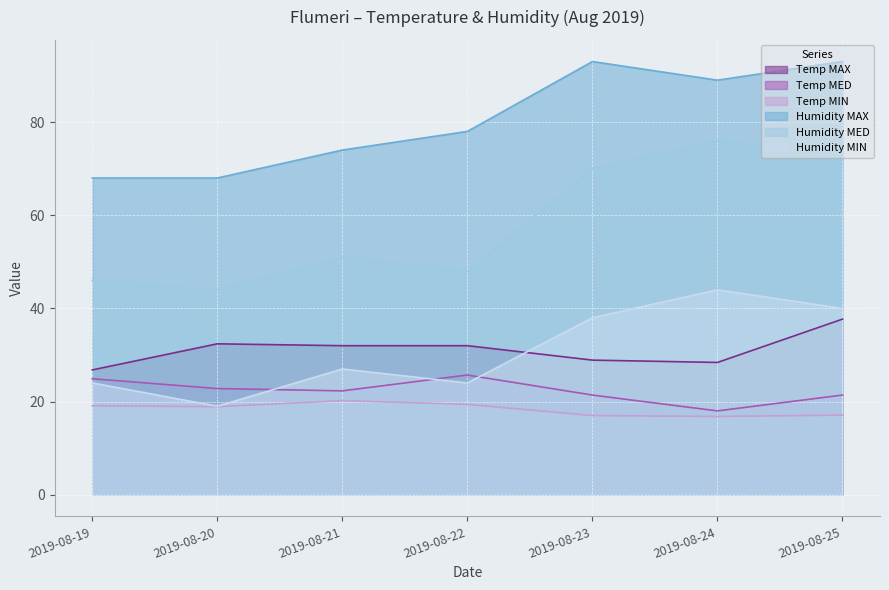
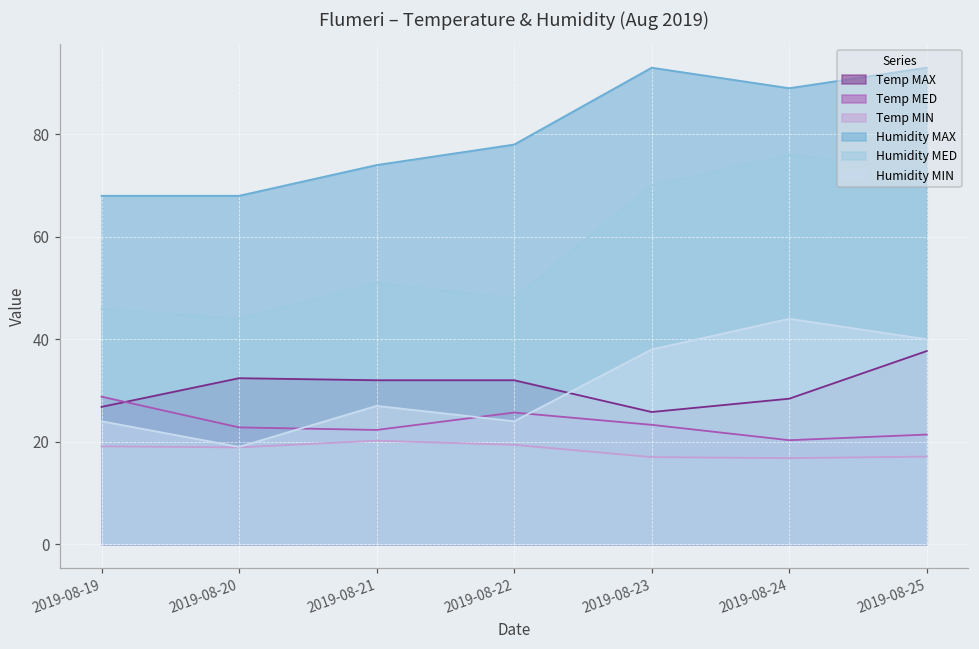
  {
    "Temp MAX": {
      "2019-08-19": 27,
      "2019-08-20": 32,
      "2019-08-21": 32,
      "2019-08-22": 32,
-     "2019-08-23": 29,
+     "2019-08-23": 26,
      "2019-08-24": 28,
      "2019-08-25": 38
    },
    "Temp MED": {
-     "2019-08-19": 25,
+     "2019-08-19": 29,
      "2019-08-20": 23,
      "2019-08-21": 22,
      "2019-08-22": 26,
-     "2019-08-23": 21,
-     "2019-08-24": 18,
+     "2019-08-23": 23,
+     "2019-08-24": 20,
      "2019-08-25": 21
    }
  }
